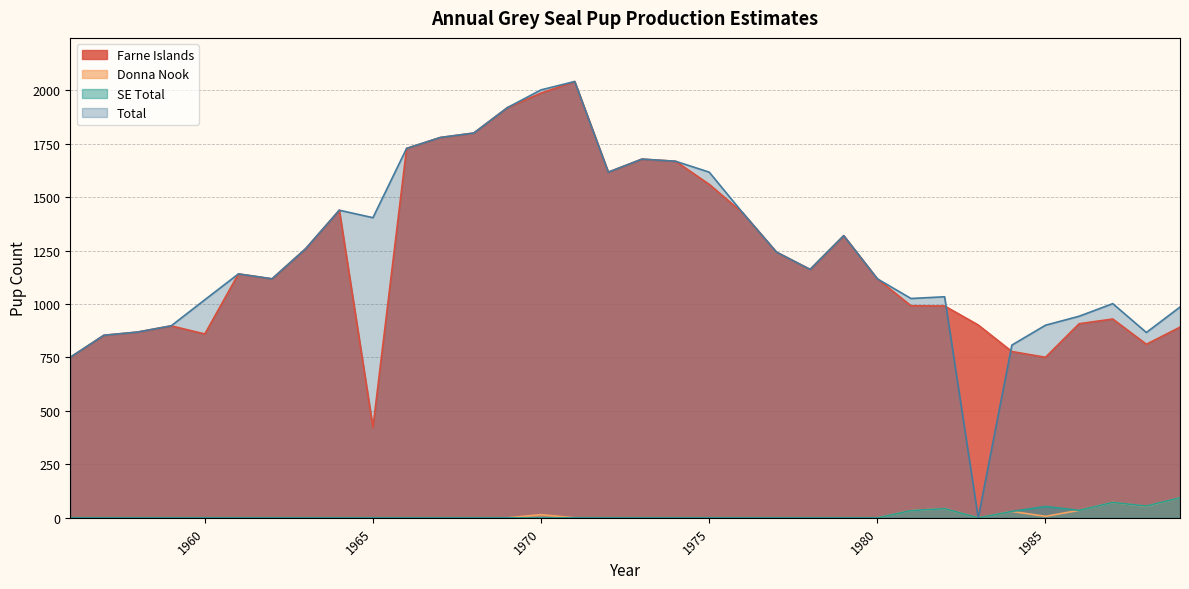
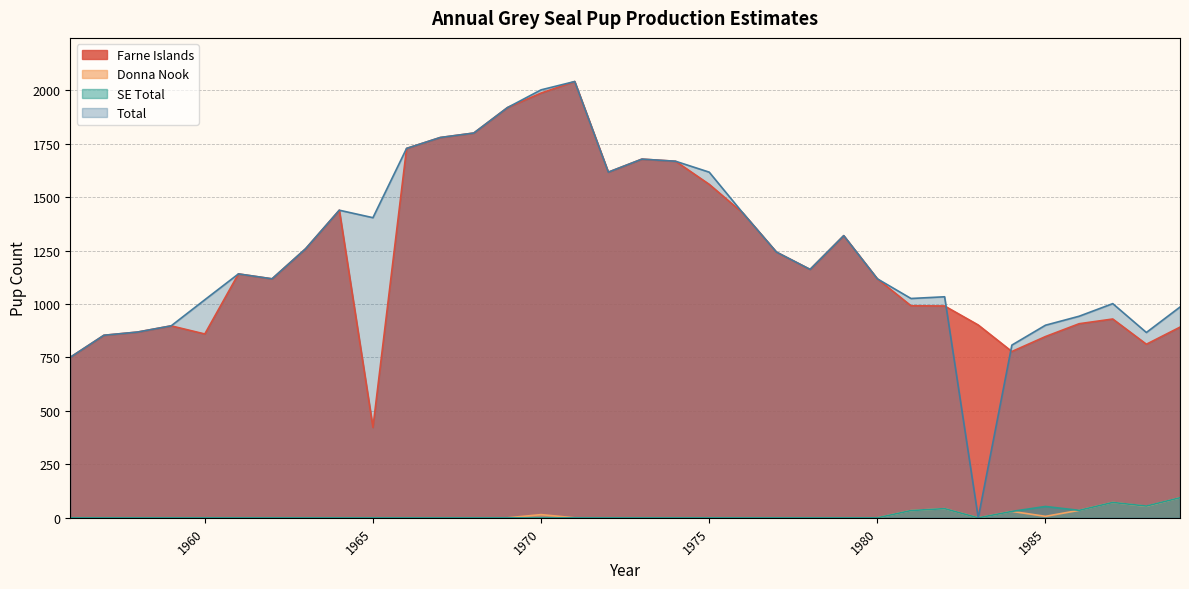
  {
    "Farne Islands": {
      "1960": 860,
      "1965": 420,
      "1970": 1990,
      "1975": 1560,
-     "1985": 750
+     "1985": 850
    },
    "Donna Nook": {
      "1970": 20,
      "1985": 10
    }
  }
